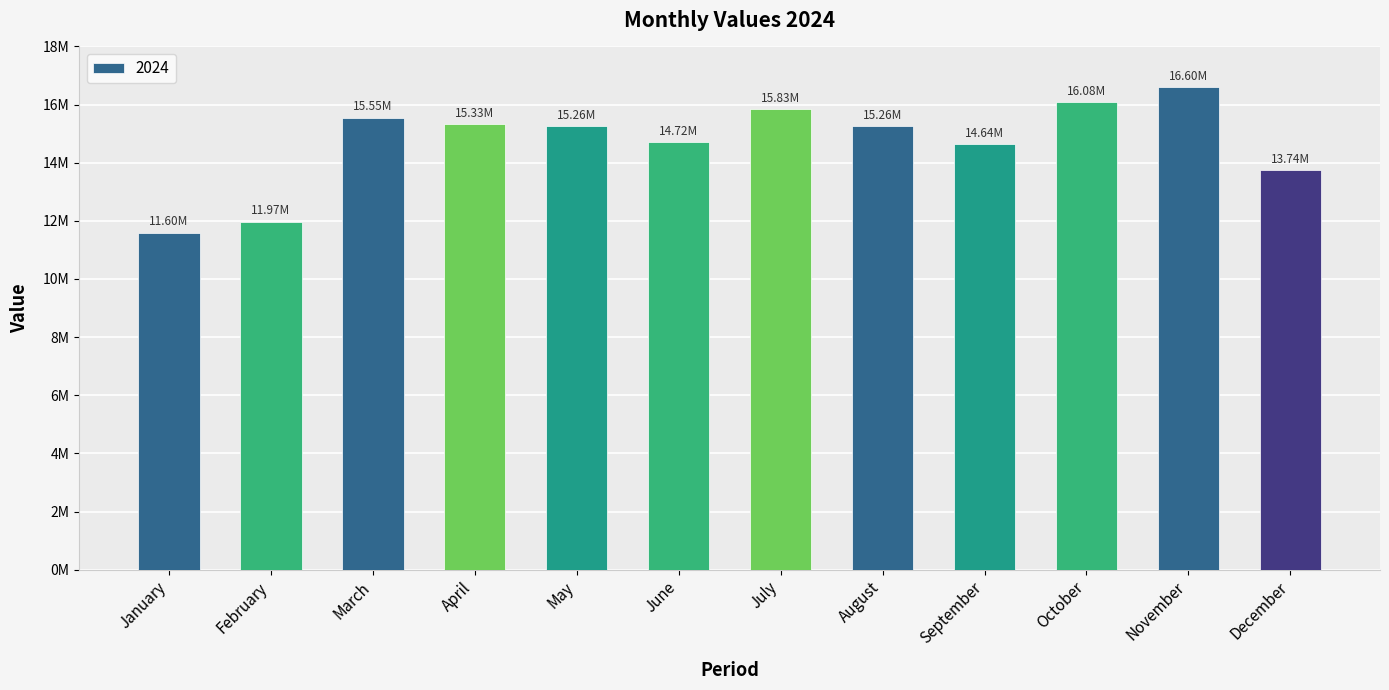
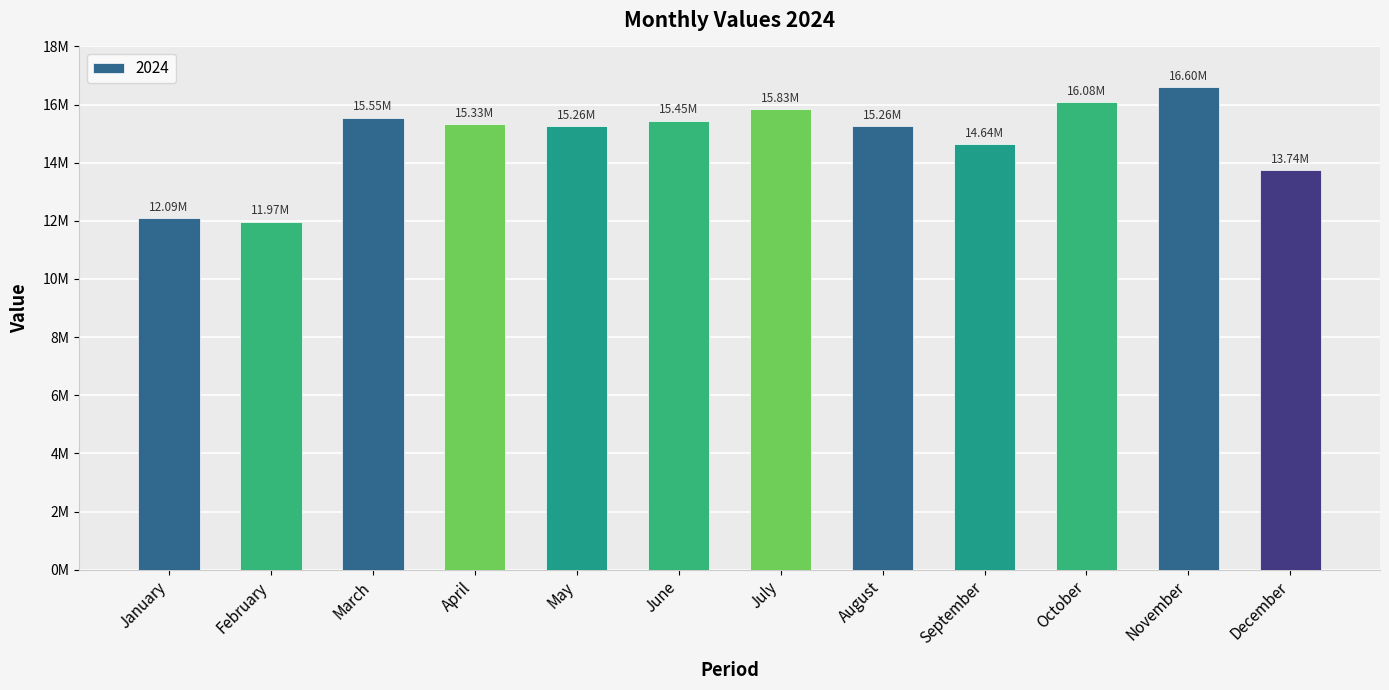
  {
-   "January": "11.60M",
+   "January": "12.09M",
    "February": "11.97M",
    "March": "15.55M",
    "April": "15.33M",
    "May": "15.26M",
-   "June": "14.72M",
+   "June": "15.45M",
    "July": "15.83M",
    "August": "15.26M",
    "September": "14.64M",
    "October": "16.08M",
    "November": "16.60M",
    "December": "13.74M"
  }
